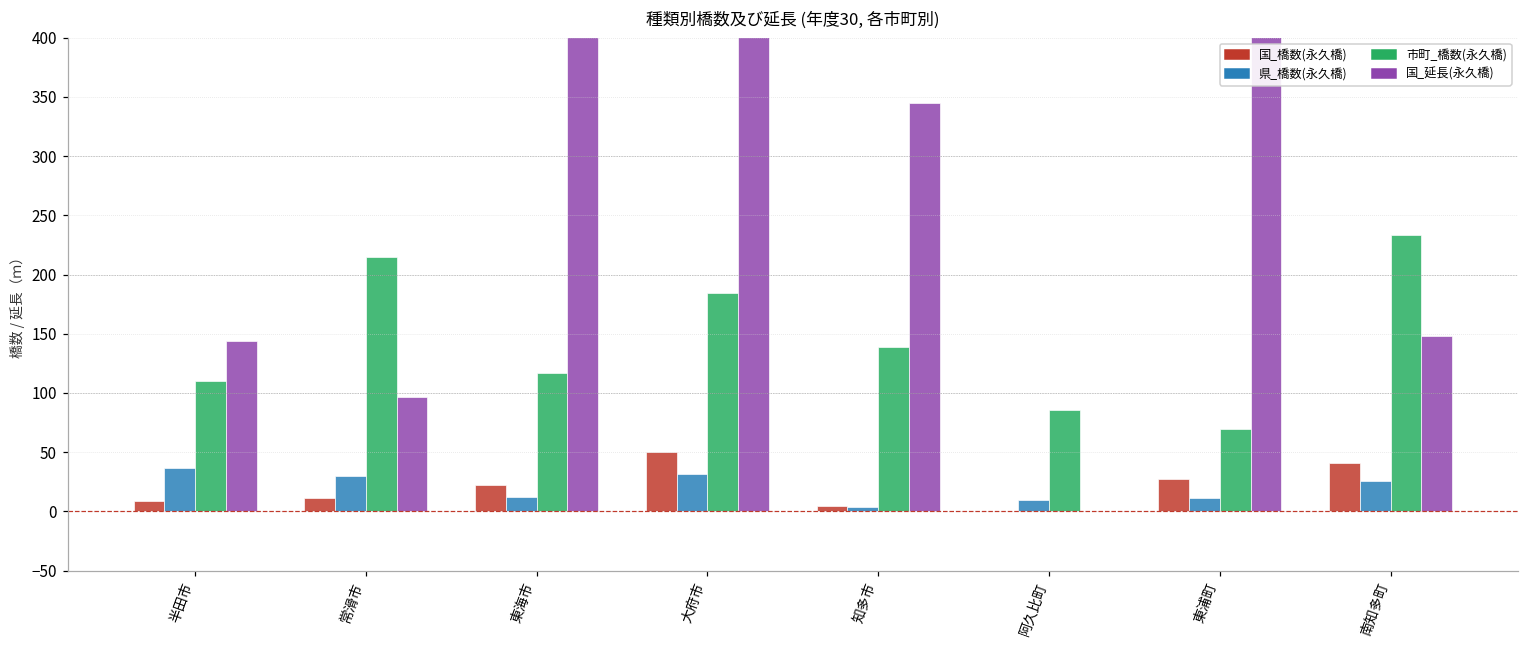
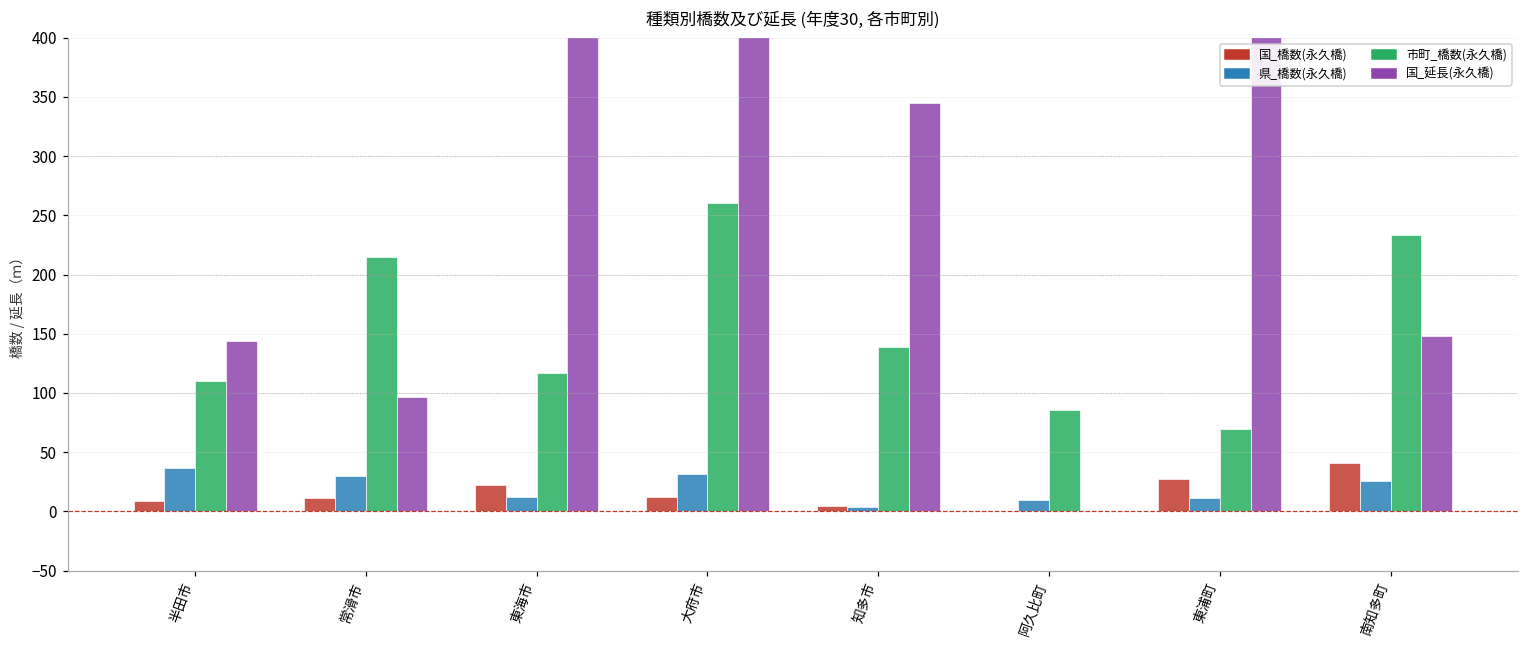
  {
    "国_橋数(永久橋)": {
      "半田市": 9,
      "常滑市": 11,
      "東海市": 22,
-     "大府市": 50,
+     "大府市": 12,
      "知多市": 5,
      "阿久比町": 0,
      "東浦町": 27,
      "南知多町": 41
    },
    "県_橋数(永久橋)": {
      "半田市": 37,
      "常滑市": 30,
      "東海市": 12,
      "大府市": 32,
      "知多市": 4,
      "阿久比町": 10,
      "東浦町": 11,
      "南知多町": 26
    },
    "市町_橋数(永久橋)": {
      "半田市": 110,
      "常滑市": 215,
      "東海市": 117,
-     "大府市": 184,
+     "大府市": 260,
      "知多市": 139,
      "阿久比町": 86,
      "東浦町": 70,
      "南知多町": 233
    },
    "国_延長(永久橋)": {
      "半田市": 144,
      "常滑市": 97,
      "知多市": 345,
      "阿久比町": 0,
      "南知多町": 148
    }
  }
